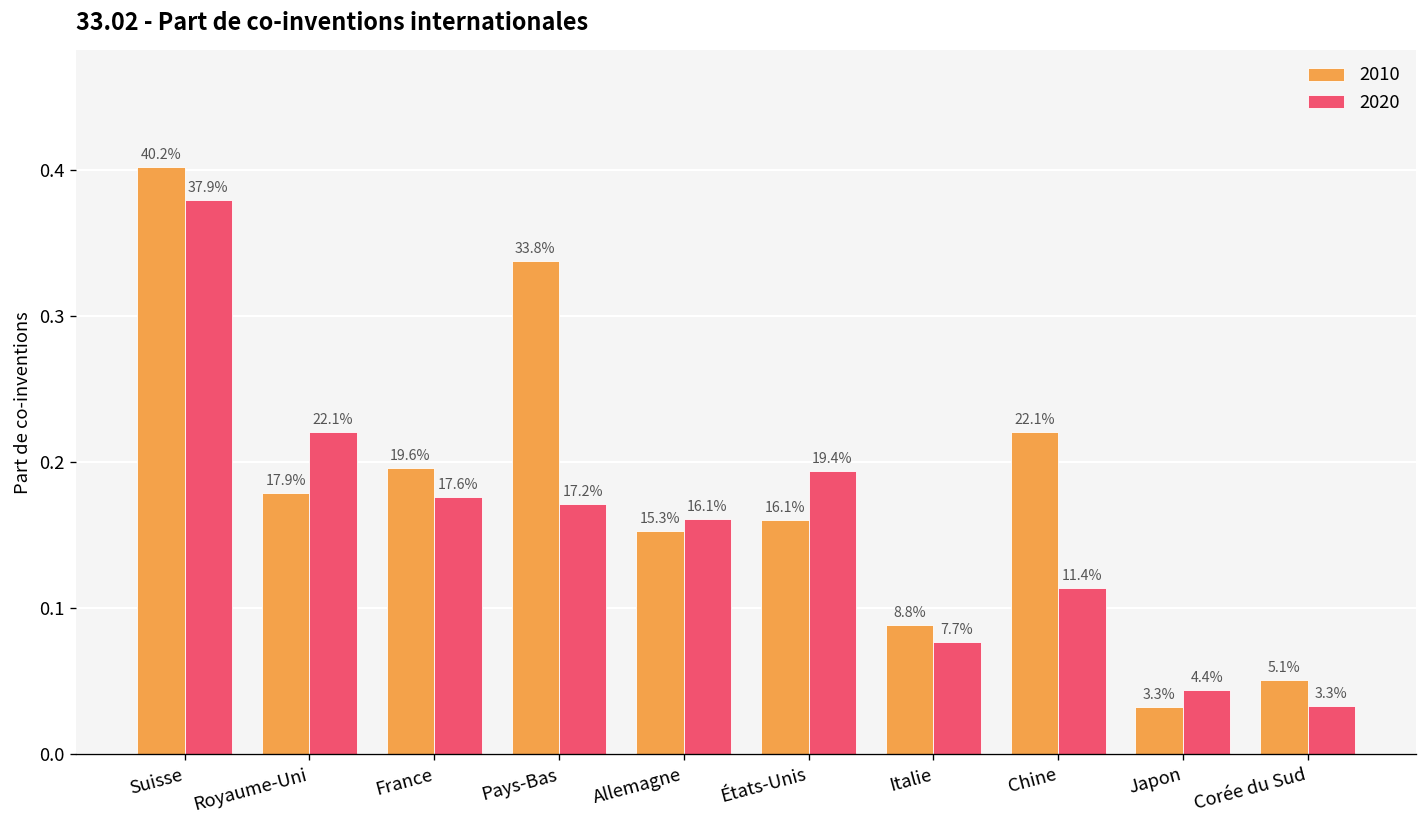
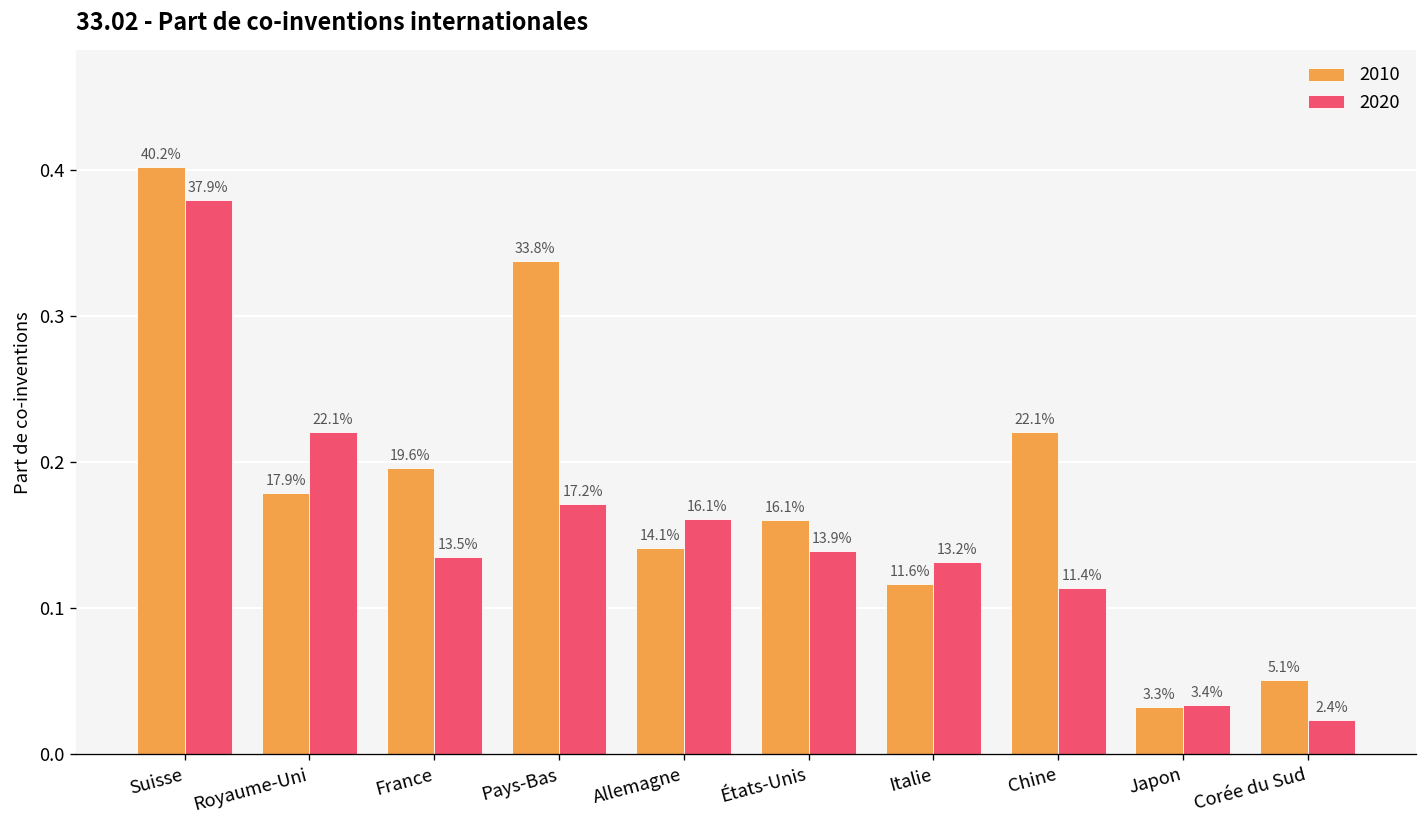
  {
    "2010": {
      "Suisse": "40.2%",
      "Royaume-Uni": "17.9%",
      "France": "19.6%",
      "Pays-Bas": "33.8%",
-     "Allemagne": "15.3%",
+     "Allemagne": "14.1%",
      "États-Unis": "16.1%",
-     "Italie": "8.8%",
+     "Italie": "11.6%",
      "Chine": "22.1%",
      "Japon": "3.3%",
      "Corée du Sud": "5.1%"
    },
    "2020": {
      "Suisse": "37.9%",
      "Royaume-Uni": "22.1%",
-     "France": "17.6%",
+     "France": "13.5%",
      "Pays-Bas": "17.2%",
      "Allemagne": "16.1%",
-     "États-Unis": "19.4%",
-     "Italie": "7.7%",
+     "États-Unis": "13.9%",
+     "Italie": "13.2%",
      "Chine": "11.4%",
-     "Japon": "4.4%",
-     "Corée du Sud": "3.3%"
+     "Japon": "3.4%",
+     "Corée du Sud": "2.4%"
    }
  }
